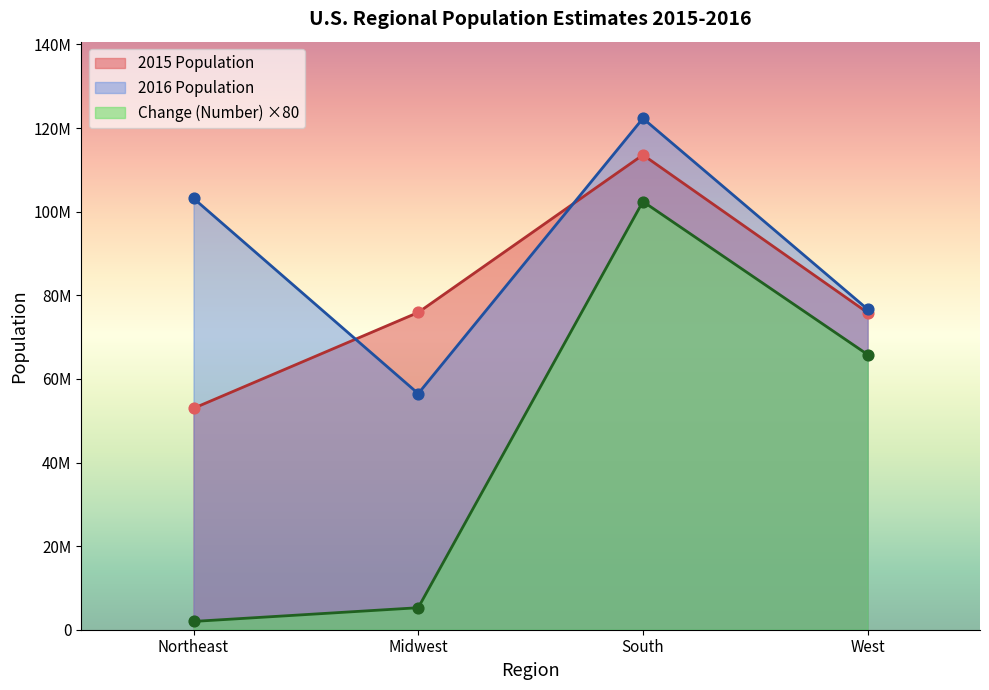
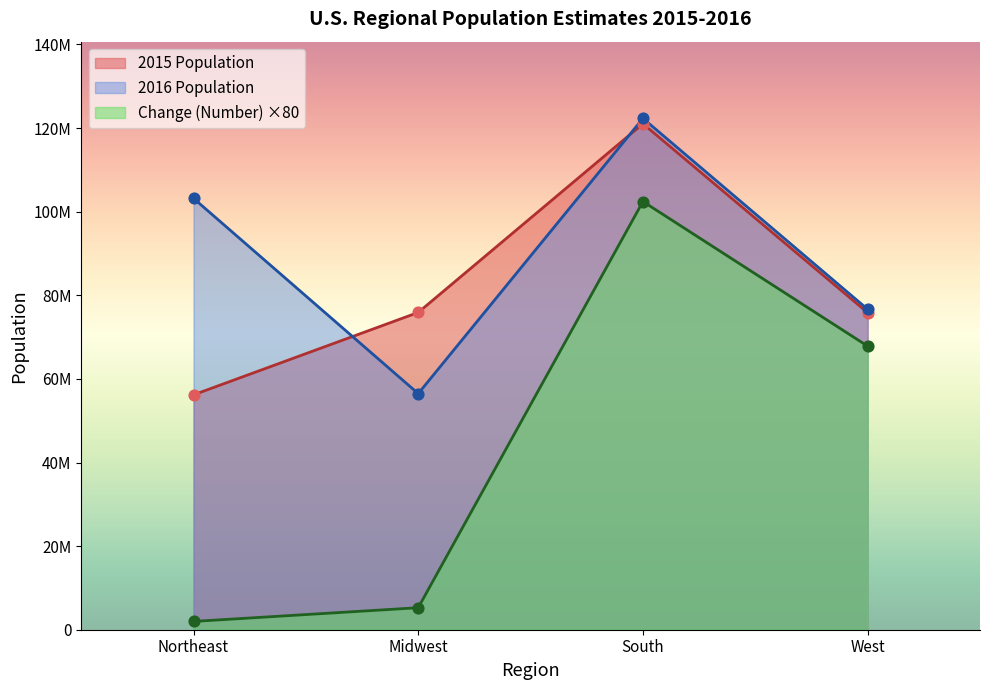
  {
    "2015 Population": {
-     "Northeast": 53000000,
+     "Northeast": 56000000,
      "Midwest": 76000000,
-     "South": 114000000,
+     "South": 121000000,
      "West": 76000000
    },
    "2016 Population": {
      "Northeast": 103000000,
      "Midwest": 56000000,
      "South": 122000000,
      "West": 77000000
    },
    "Change (Number) ×80": {
      "Northeast": 2000000,
      "Midwest": 5000000,
      "South": 102000000,
-     "West": 66000000
+     "West": 68000000
    }
  }
